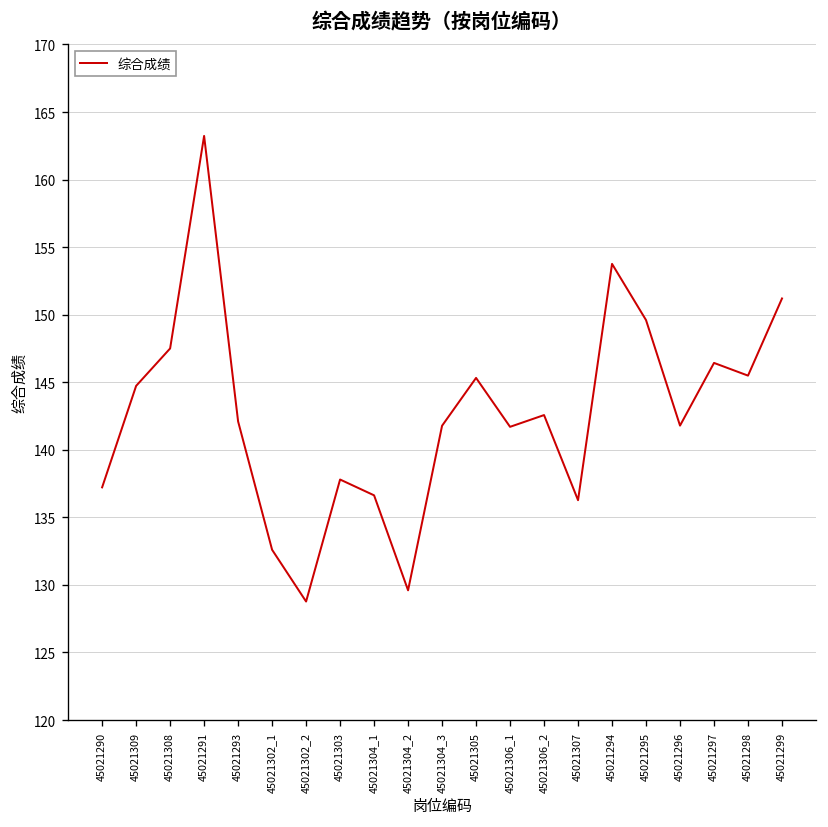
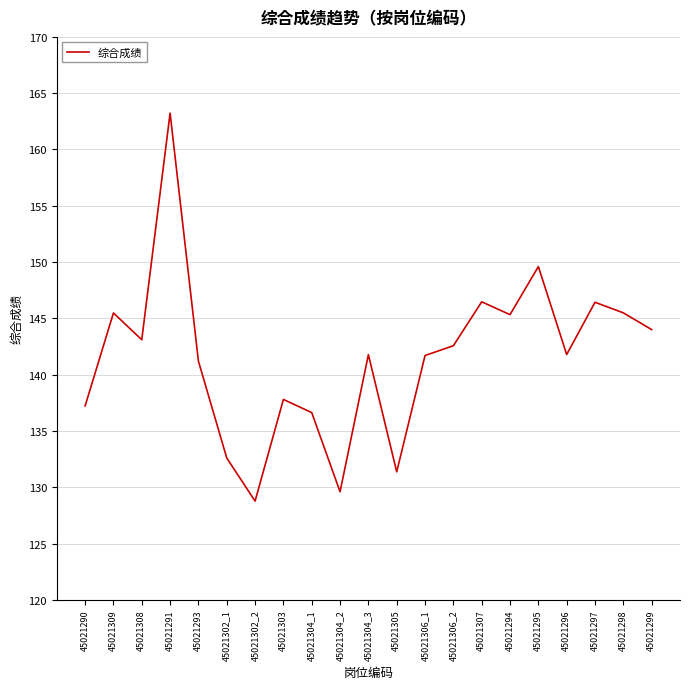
  {
    "45021290": 137.2,
-   "45021309": 144.7,
-   "45021308": 147.5,
+   "45021309": 145.5,
+   "45021308": 143.1,
    "45021291": 163.2,
-   "45021293": 142.1,
+   "45021293": 141.2,
    "45021302_1": 132.6,
    "45021302_2": 128.8,
    "45021303": 137.8,
    "45021304_1": 136.6,
    "45021304_2": 129.6,
    "45021304_3": 141.8,
-   "45021305": 145.3,
+   "45021305": 131.4,
    "45021306_1": 141.7,
    "45021306_2": 142.6,
-   "45021307": 136.3,
-   "45021294": 153.8,
+   "45021307": 146.5,
+   "45021294": 145.3,
    "45021295": 149.6,
    "45021296": 141.8,
    "45021297": 146.4,
    "45021298": 145.5,
-   "45021299": 151.2
+   "45021299": 144.0
  }
